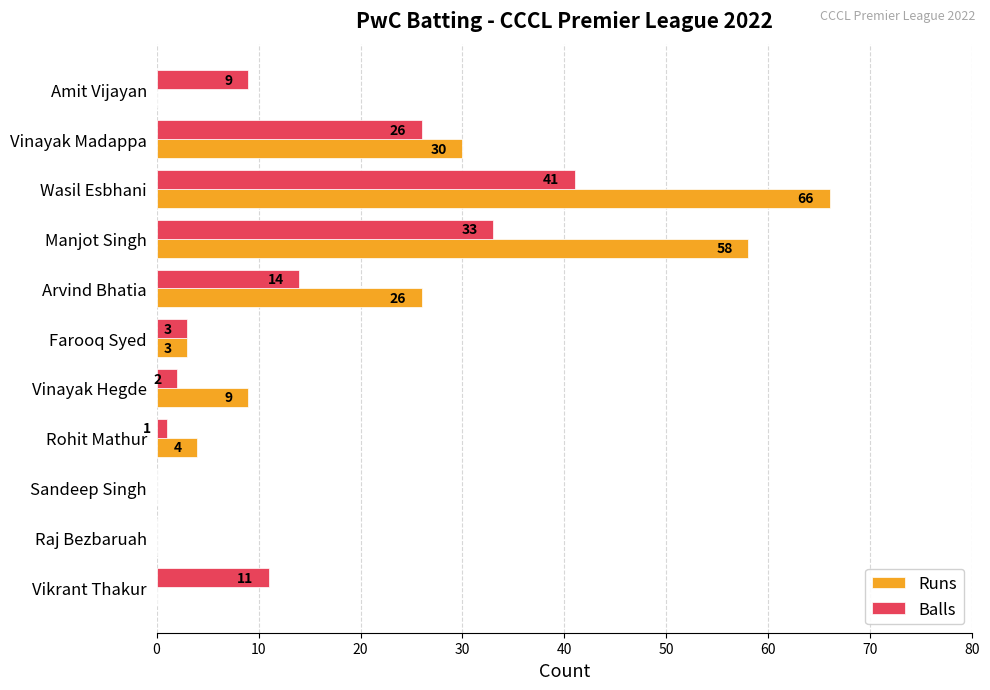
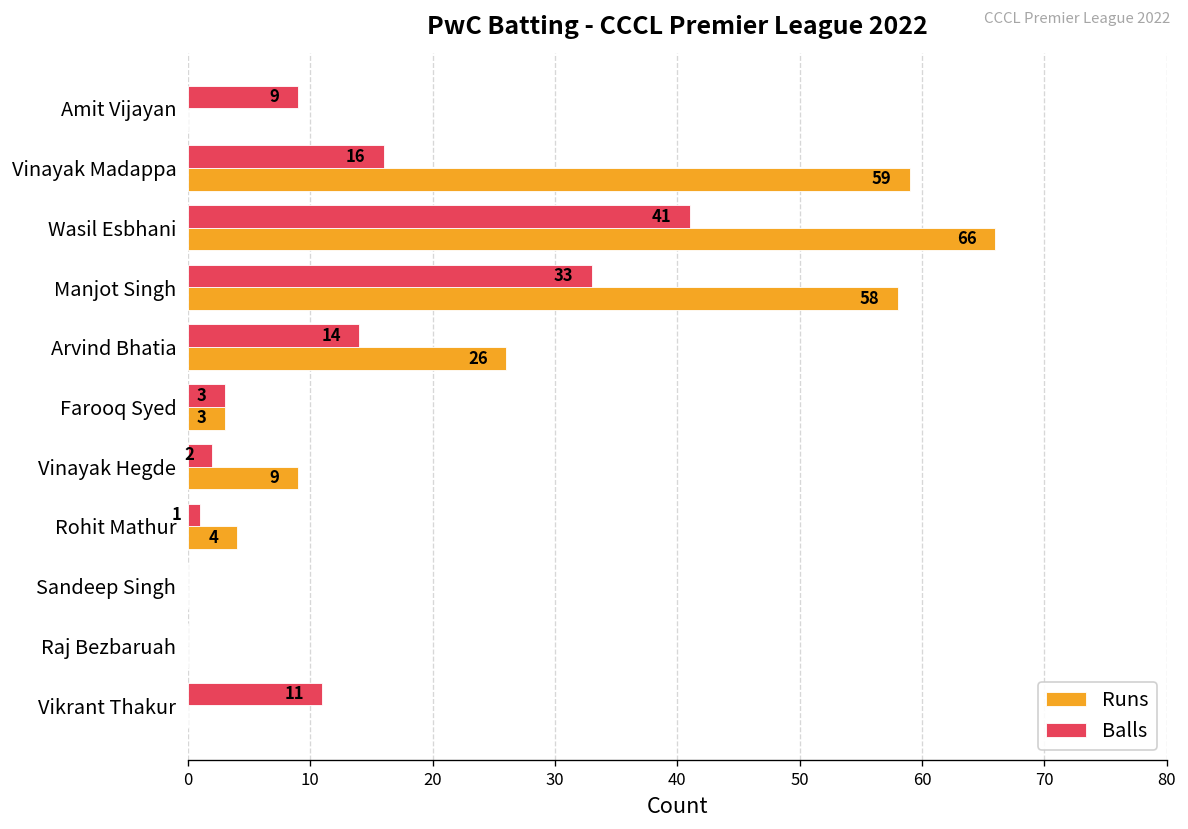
  {
    "Runs": {
-     "Vinayak Madappa": 30,
+     "Vinayak Madappa": 59,
      "Wasil Esbhani": 66,
      "Manjot Singh": 58,
      "Arvind Bhatia": 26,
      "Farooq Syed": 3,
      "Vinayak Hegde": 9,
      "Rohit Mathur": 4
    },
    "Balls": {
      "Amit Vijayan": 9,
-     "Vinayak Madappa": 26,
+     "Vinayak Madappa": 16,
      "Wasil Esbhani": 41,
      "Manjot Singh": 33,
      "Arvind Bhatia": 14,
      "Farooq Syed": 3,
      "Vinayak Hegde": 2,
      "Rohit Mathur": 1,
      "Vikrant Thakur": 11
    }
  }
